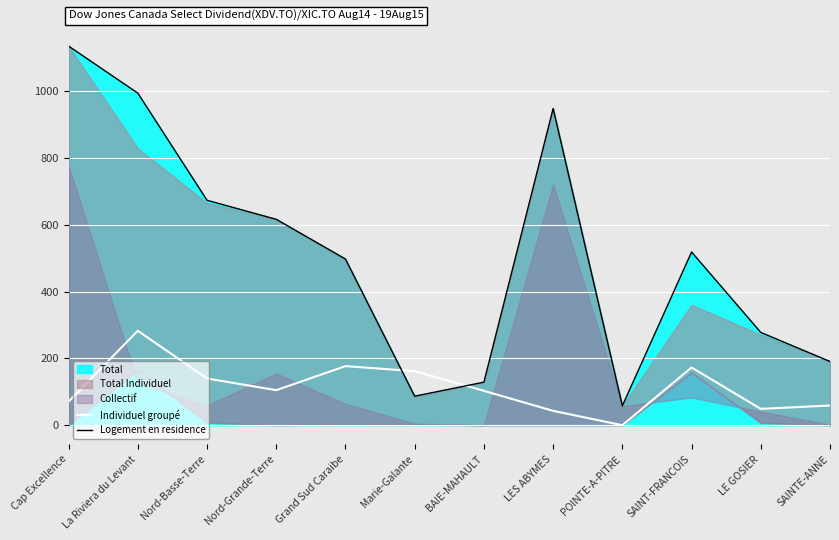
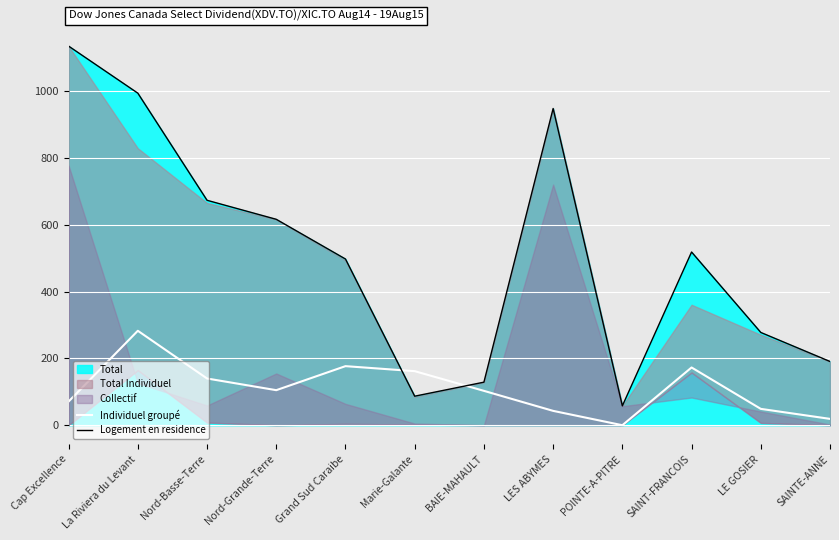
  {
    "Individuel groupé": {
      "Cap Excellence": 70,
      "La Riviera du Levant": 280,
      "Nord-Grande-Terre": 110,
      "Grand Sud Caraibe": 180,
      "Marie-Galante": 160,
      "BAIE-MAHAULT": 100,
      "LES ABYMES": 40,
      "POINTE-A-PITRE": 0,
      "SAINT-FRANCOIS": 170,
      "LE GOSIER": 50,
-     "SAINTE-ANNE": 60
+     "SAINTE-ANNE": 20
    },
    "Total": {
      "La Riviera du Levant": 1000,
      "Nord-Basse-Terre": 670,
      "SAINT-FRANCOIS": 520
    }
  }
